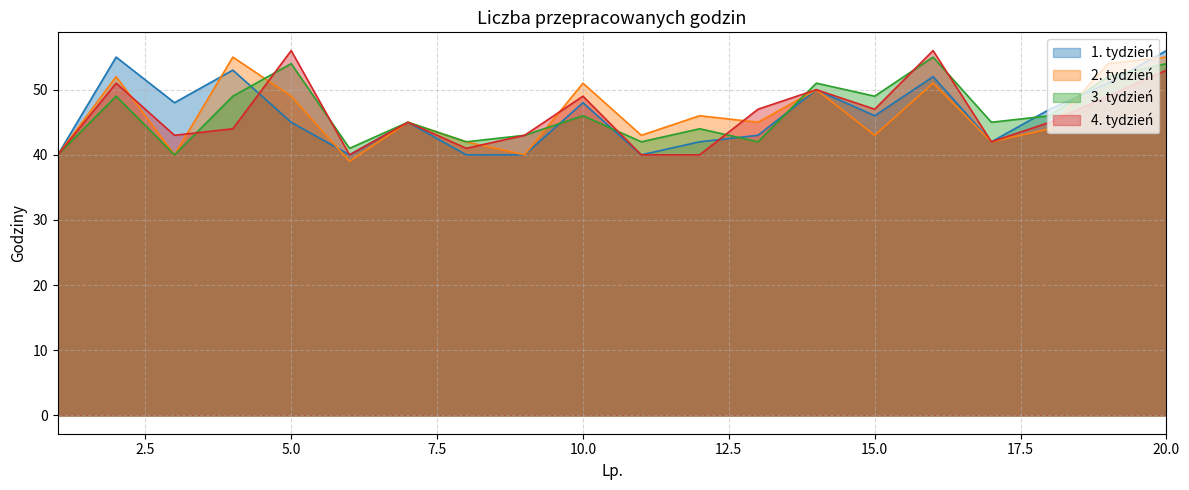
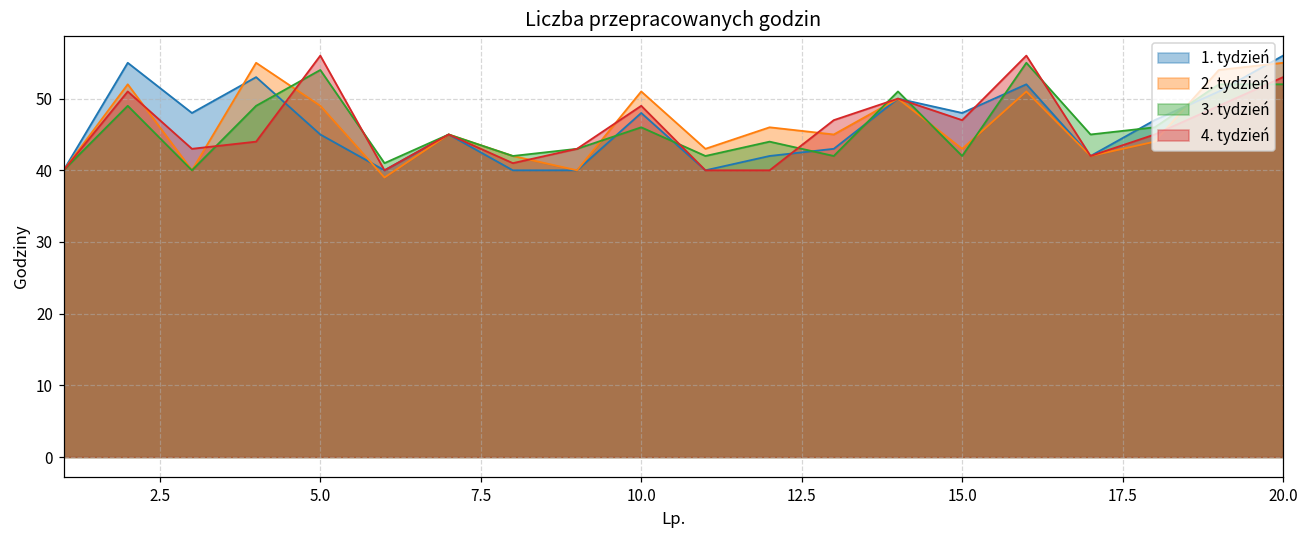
  {
    "1. tydzień": {
      "5.0": 45,
      "10.0": 48,
-     "15.0": 46,
+     "15.0": 48,
      "20.0": 56
    },
    "3. tydzień": {
      "5.0": 54,
      "10.0": 46,
-     "15.0": 49,
-     "20.0": 54
+     "15.0": 42,
+     "20.0": 52
    }
  }
